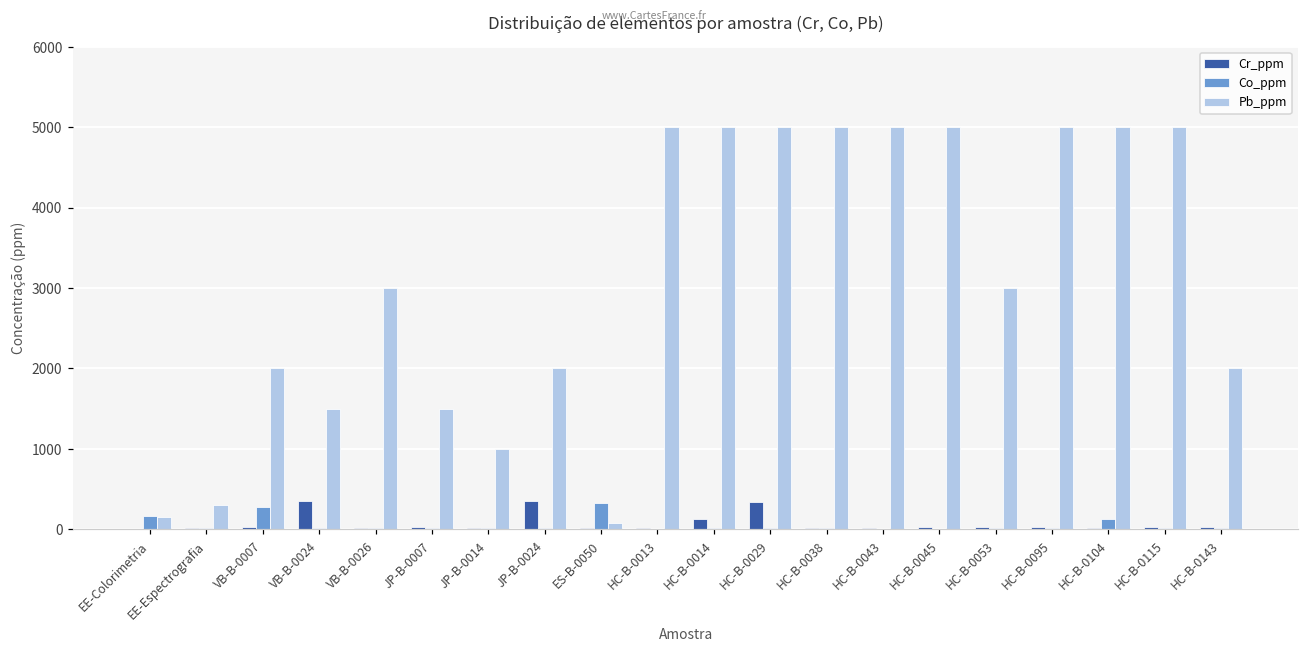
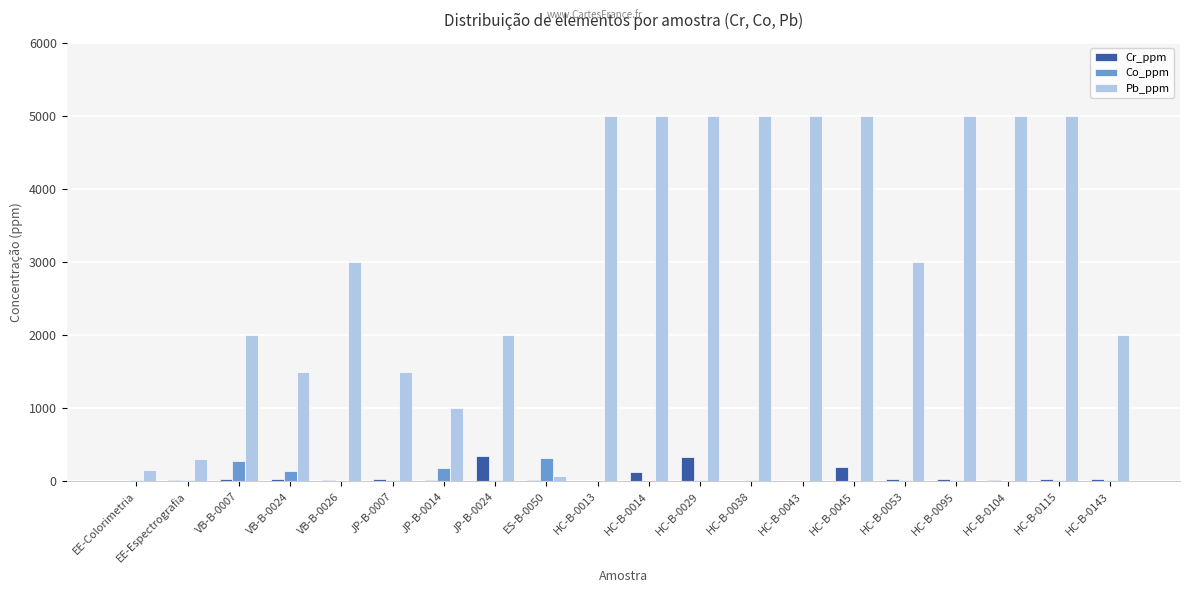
  {
    "Cr_ppm": {
-     "VB-B-0024": 400,
+     "VB-B-0024": 0,
      "JP-B-0024": 300,
      "HC-B-0014": 100,
      "HC-B-0029": 300,
-     "HC-B-0045": 0
+     "HC-B-0045": 200
    },
    "Co_ppm": {
-     "EE-Colorimetria": 200,
+     "EE-Colorimetria": 0,
      "VB-B-0007": 300,
-     "VB-B-0024": 0,
-     "JP-B-0014": 0,
+     "VB-B-0024": 100,
+     "JP-B-0014": 200,
      "ES-B-0050": 300,
-     "HC-B-0104": 100
+     "HC-B-0104": 0
    },
    "Pb_ppm": {
      "EE-Colorimetria": 200,
      "EE-Espectrografia": 300,
      "VB-B-0007": 2000,
      "VB-B-0024": 1500,
      "VB-B-0026": 3000,
      "JP-B-0007": 1500,
      "JP-B-0014": 1000,
      "JP-B-0024": 2000,
      "ES-B-0050": 100,
      "HC-B-0013": 5000,
      "HC-B-0014": 5000,
      "HC-B-0029": 5000,
      "HC-B-0038": 5000,
      "HC-B-0043": 5000,
      "HC-B-0045": 5000,
      "HC-B-0053": 3000,
      "HC-B-0095": 5000,
      "HC-B-0104": 5000,
      "HC-B-0115": 5000,
      "HC-B-0143": 2000
    }
  }
